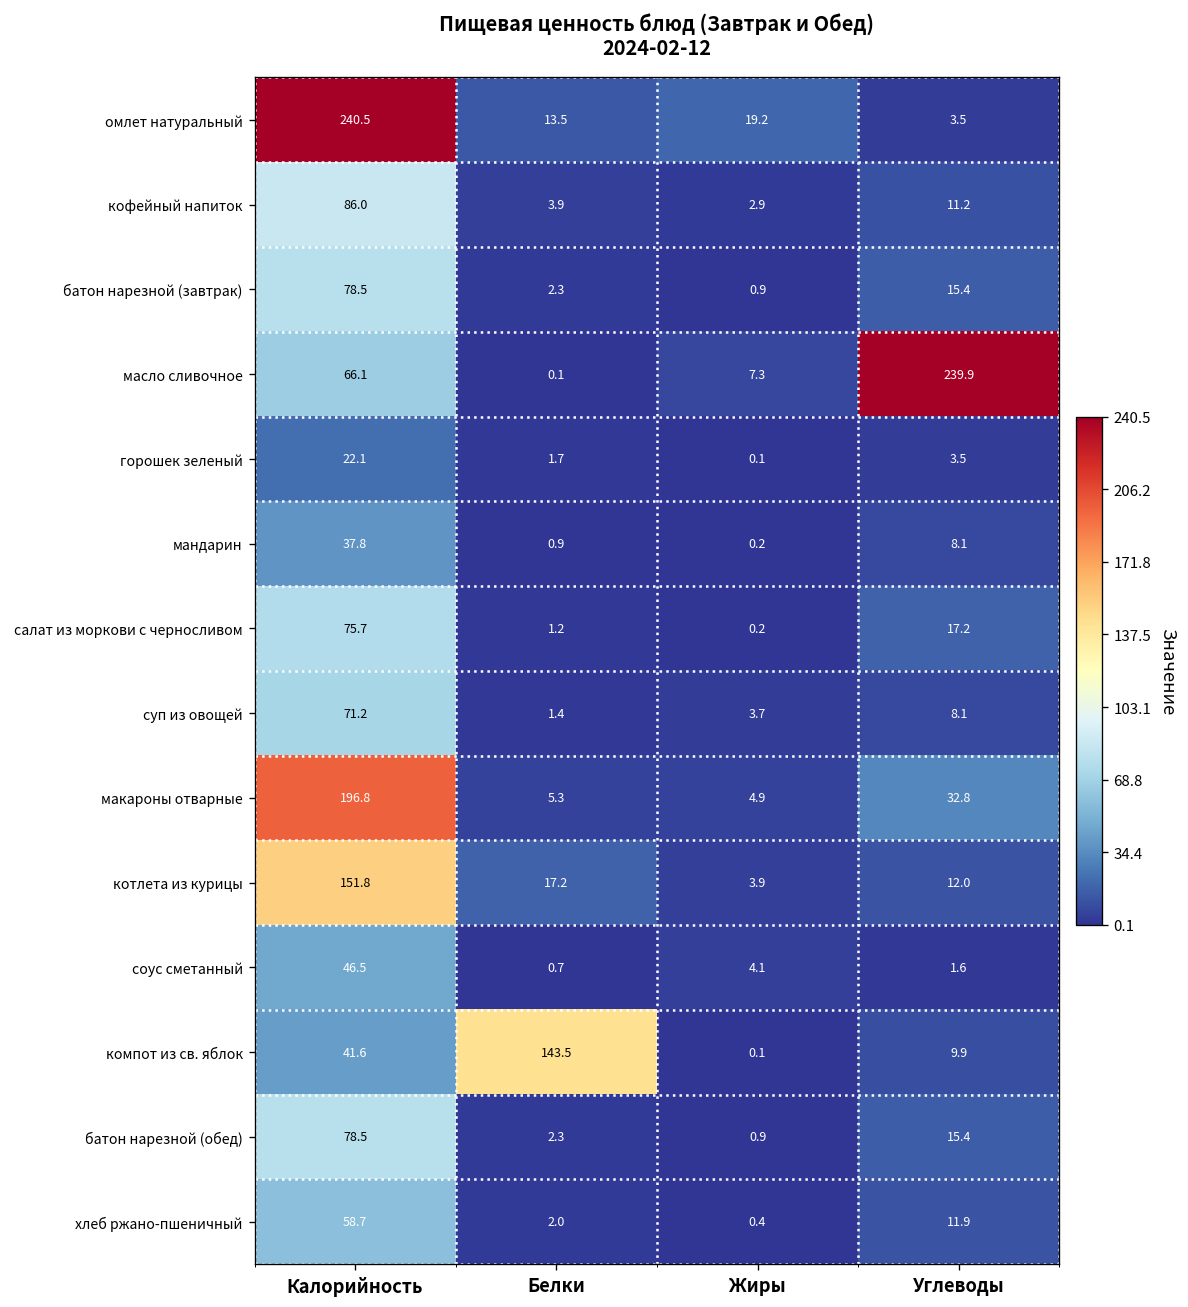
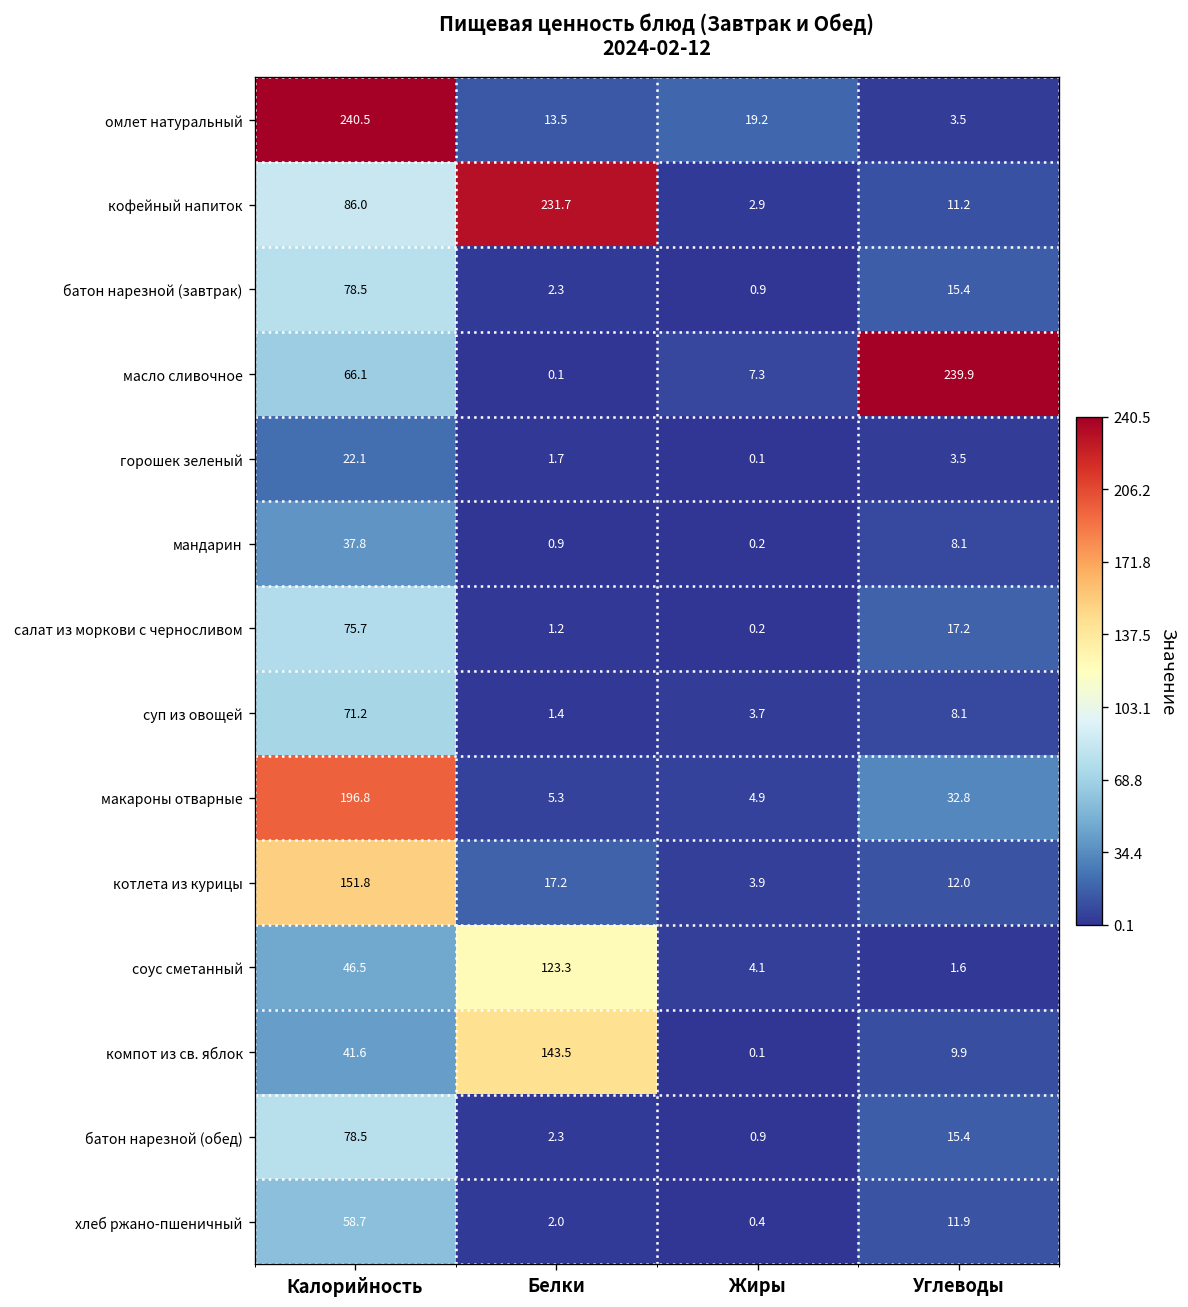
  {
    "омлет натуральный": {
      "Калорийность": 240.5,
      "Белки": 13.5,
      "Жиры": 19.2,
      "Углеводы": 3.5
    },
    "кофейный напиток": {
      "Калорийность": 86.0,
-     "Белки": 3.9,
+     "Белки": 231.7,
      "Жиры": 2.9,
      "Углеводы": 11.2
    },
    "батон нарезной (завтрак)": {
      "Калорийность": 78.5,
      "Белки": 2.3,
      "Жиры": 0.9,
      "Углеводы": 15.4
    },
    "масло сливочное": {
      "Калорийность": 66.1,
      "Белки": 0.1,
      "Жиры": 7.3,
      "Углеводы": 239.9
    },
    "горошек зеленый": {
      "Калорийность": 22.1,
      "Белки": 1.7,
      "Жиры": 0.1,
      "Углеводы": 3.5
    },
    "мандарин": {
      "Калорийность": 37.8,
      "Белки": 0.9,
      "Жиры": 0.2,
      "Углеводы": 8.1
    },
    "салат из моркови с черносливом": {
      "Калорийность": 75.7,
      "Белки": 1.2,
      "Жиры": 0.2,
      "Углеводы": 17.2
    },
    "суп из овощей": {
      "Калорийность": 71.2,
      "Белки": 1.4,
      "Жиры": 3.7,
      "Углеводы": 8.1
    },
    "макароны отварные": {
      "Калорийность": 196.8,
      "Белки": 5.3,
      "Жиры": 4.9,
      "Углеводы": 32.8
    },
    "котлета из курицы": {
      "Калорийность": 151.8,
      "Белки": 17.2,
      "Жиры": 3.9,
      "Углеводы": 12.0
    },
    "соус сметанный": {
      "Калорийность": 46.5,
-     "Белки": 0.7,
+     "Белки": 123.3,
      "Жиры": 4.1,
      "Углеводы": 1.6
    },
    "компот из св. яблок": {
      "Калорийность": 41.6,
      "Белки": 143.5,
      "Жиры": 0.1,
      "Углеводы": 9.9
    },
    "батон нарезной (обед)": {
      "Калорийность": 78.5,
      "Белки": 2.3,
      "Жиры": 0.9,
      "Углеводы": 15.4
    },
    "хлеб ржано-пшеничный": {
      "Калорийность": 58.7,
      "Белки": 2.0,
      "Жиры": 0.4,
      "Углеводы": 11.9
    }
  }
